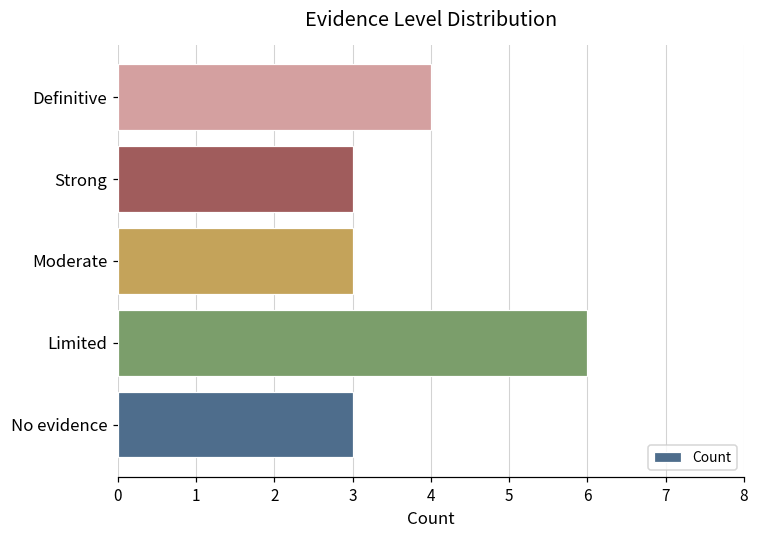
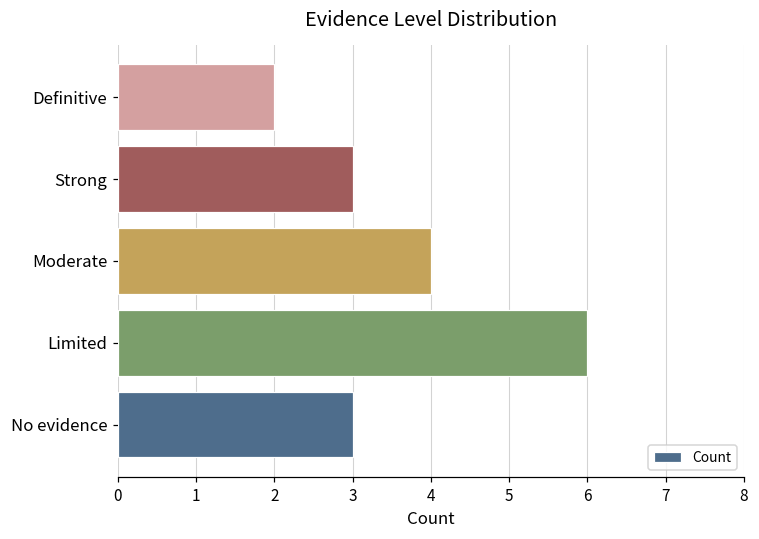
  {
-   "Definitive": 4,
+   "Definitive": 2,
    "Strong": 3,
-   "Moderate": 3,
+   "Moderate": 4,
    "Limited": 6,
    "No evidence": 3
  }
